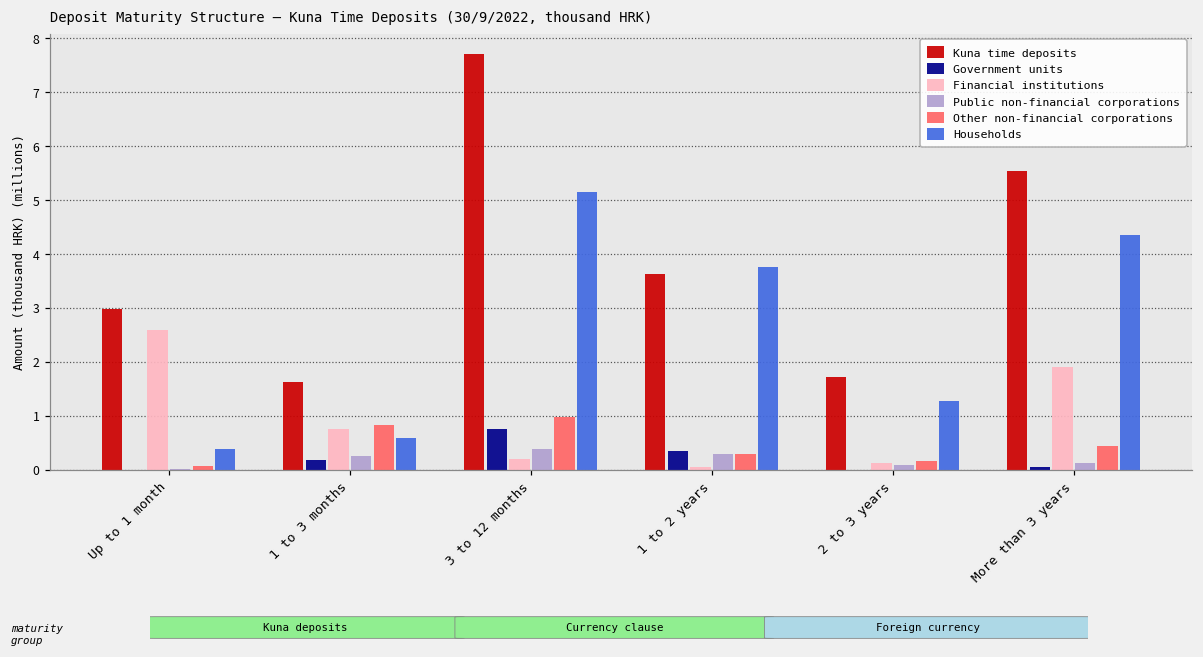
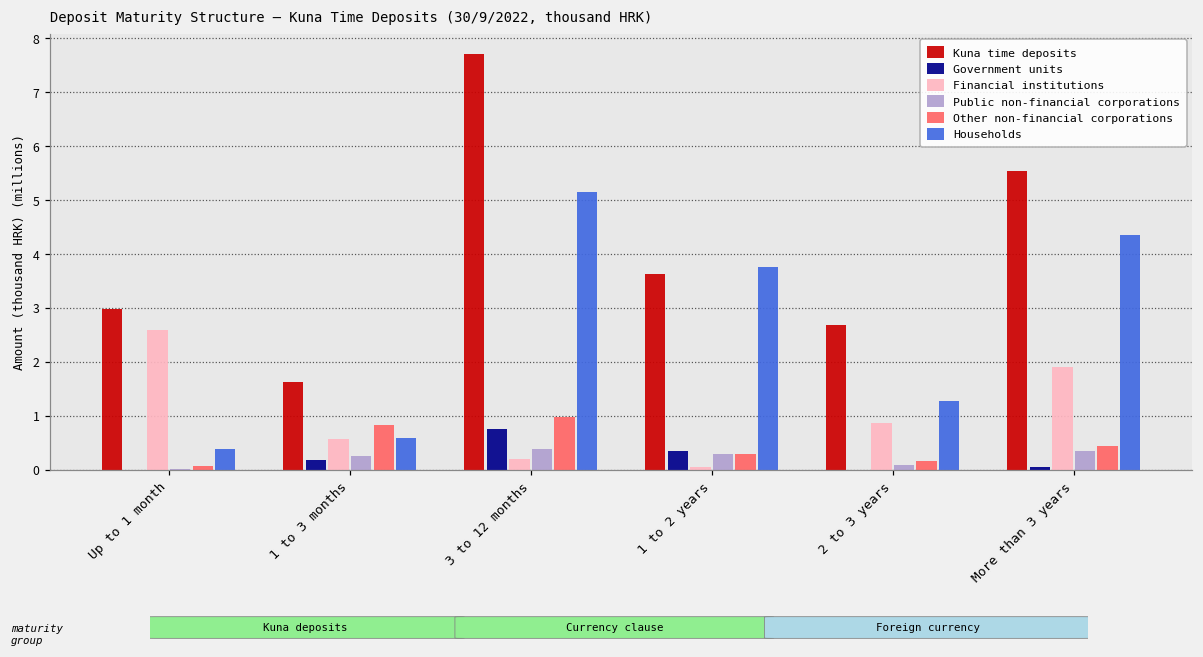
  {
    "Kuna time deposits": {
      "Up to 1 month": 3.0,
      "1 to 3 months": 1.6,
      "3 to 12 months": 7.7,
      "1 to 2 years": 3.6,
-     "2 to 3 years": 1.7,
+     "2 to 3 years": 2.7,
      "More than 3 years": 5.5
    },
    "Government units": {
      "1 to 3 months": 0.2,
      "3 to 12 months": 0.7,
      "1 to 2 years": 0.4
    },
    "Financial institutions": {
      "Up to 1 month": 2.6,
-     "1 to 3 months": 0.8,
+     "1 to 3 months": 0.6,
      "3 to 12 months": 0.2,
      "1 to 2 years": 0.1,
-     "2 to 3 years": 0.1,
+     "2 to 3 years": 0.9,
      "More than 3 years": 1.9
    },
    "Public non-financial corporations": {
      "1 to 3 months": 0.3,
      "3 to 12 months": 0.4,
      "1 to 2 years": 0.3,
      "2 to 3 years": 0.1,
-     "More than 3 years": 0.1
+     "More than 3 years": 0.3
    },
    "Other non-financial corporations": {
      "Up to 1 month": 0.1,
      "1 to 3 months": 0.8,
      "3 to 12 months": 1.0,
      "1 to 2 years": 0.3,
      "2 to 3 years": 0.2,
      "More than 3 years": 0.4
    },
    "Households": {
      "Up to 1 month": 0.4,
      "1 to 3 months": 0.6,
      "3 to 12 months": 5.1,
      "1 to 2 years": 3.8,
      "2 to 3 years": 1.3,
      "More than 3 years": 4.4
    }
  }
